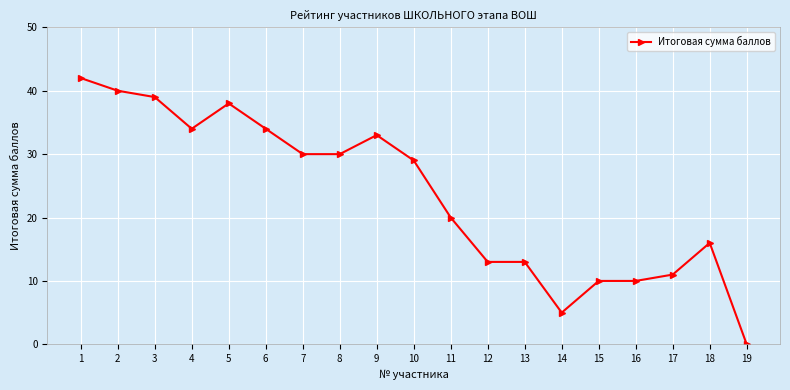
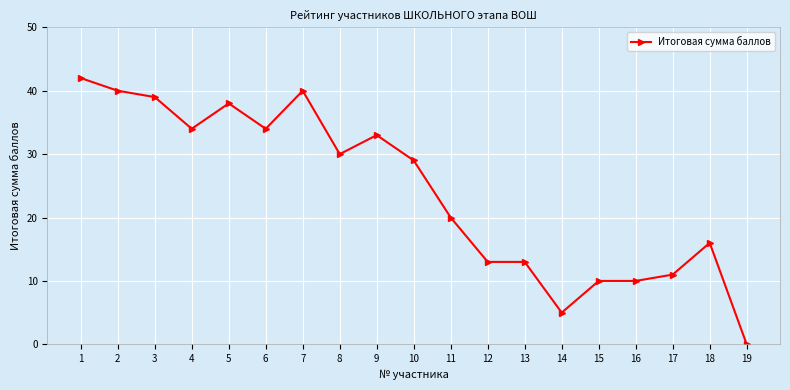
  {
    "1": 42,
    "2": 40,
    "3": 39,
    "4": 34,
    "5": 38,
    "6": 34,
-   "7": 30,
+   "7": 40,
    "8": 30,
    "9": 33,
    "10": 29,
    "11": 20,
    "12": 13,
    "13": 13,
    "14": 5,
    "15": 10,
    "16": 10,
    "17": 11,
    "18": 16,
    "19": 0
  }
